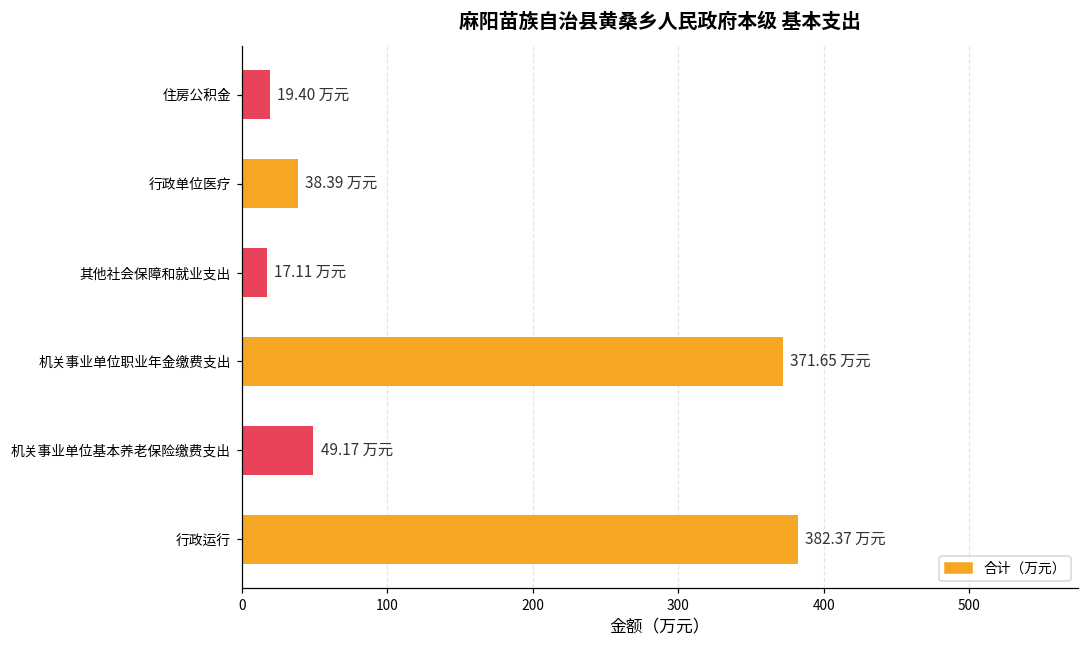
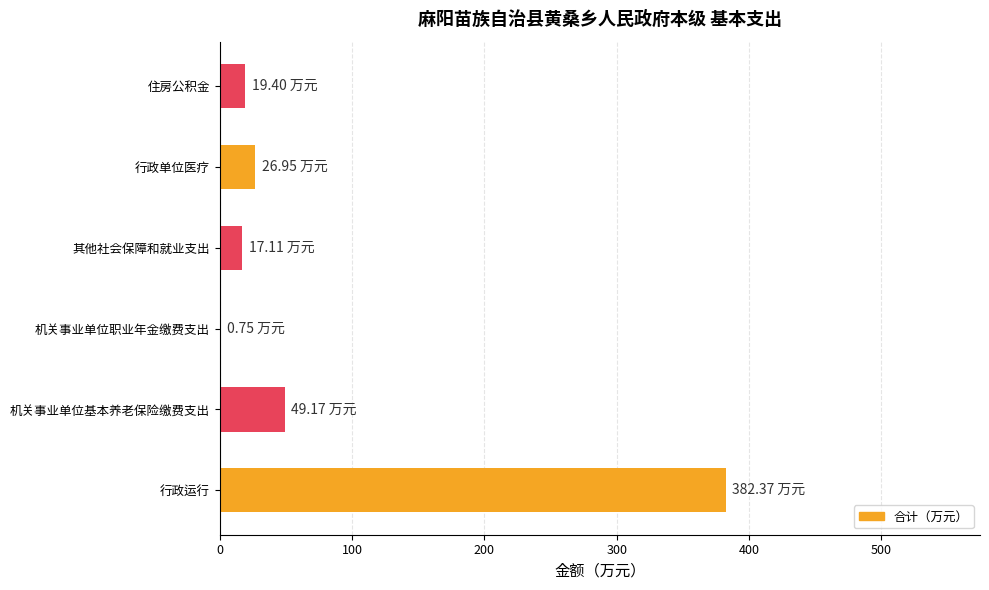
  {
    "住房公积金": 19.40,
-   "行政单位医疗": 38.39,
+   "行政单位医疗": 26.95,
    "其他社会保障和就业支出": 17.11,
-   "机关事业单位职业年金缴费支出": 371.65,
+   "机关事业单位职业年金缴费支出": 0.75,
    "机关事业单位基本养老保险缴费支出": 49.17,
    "行政运行": 382.37
  }
